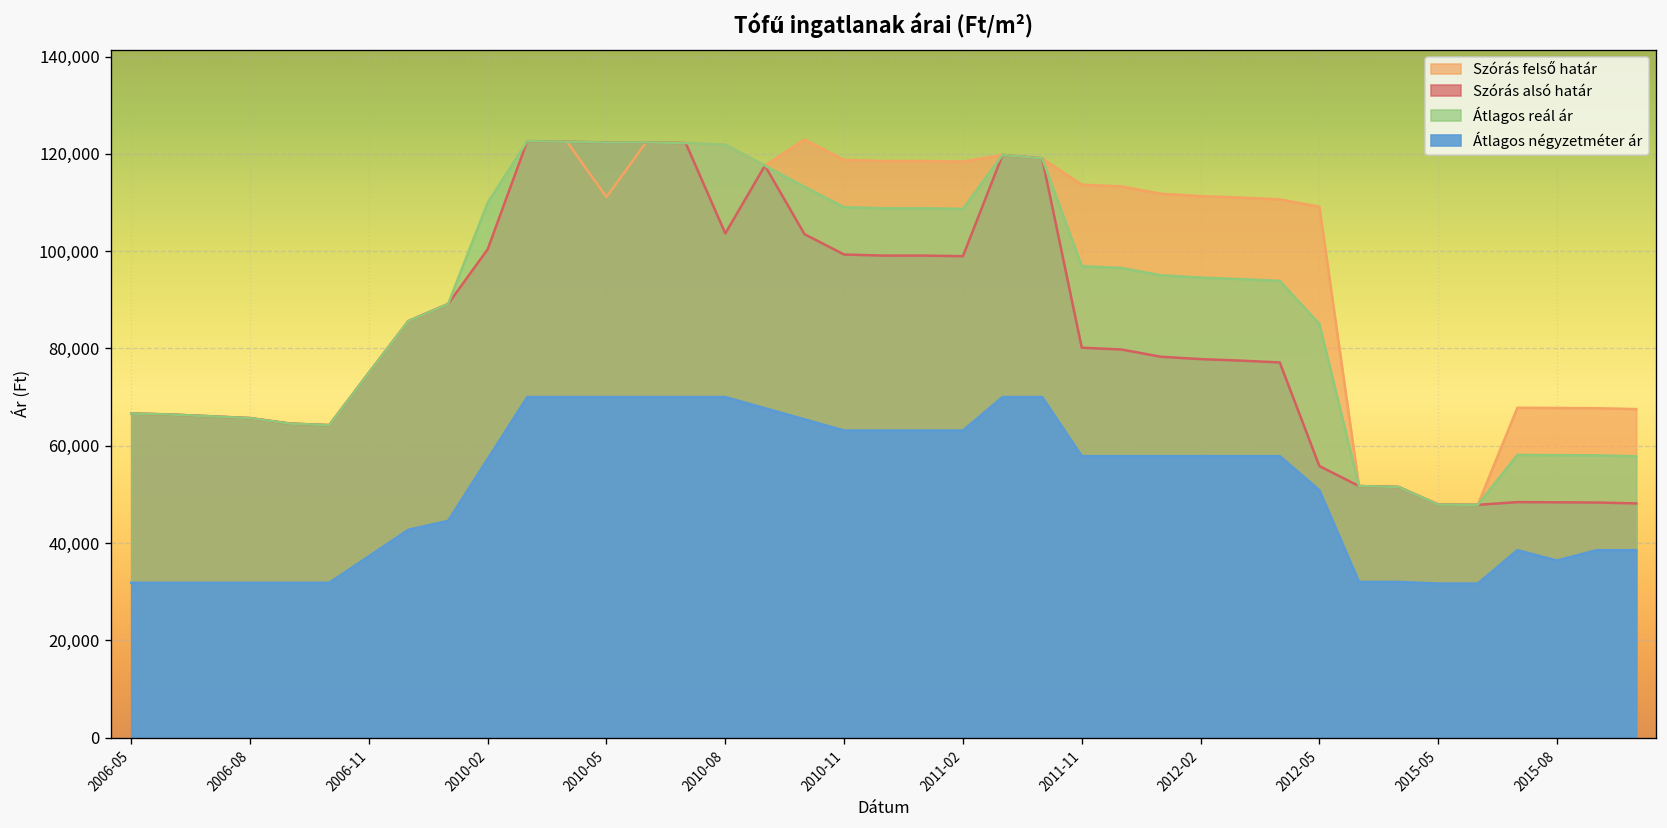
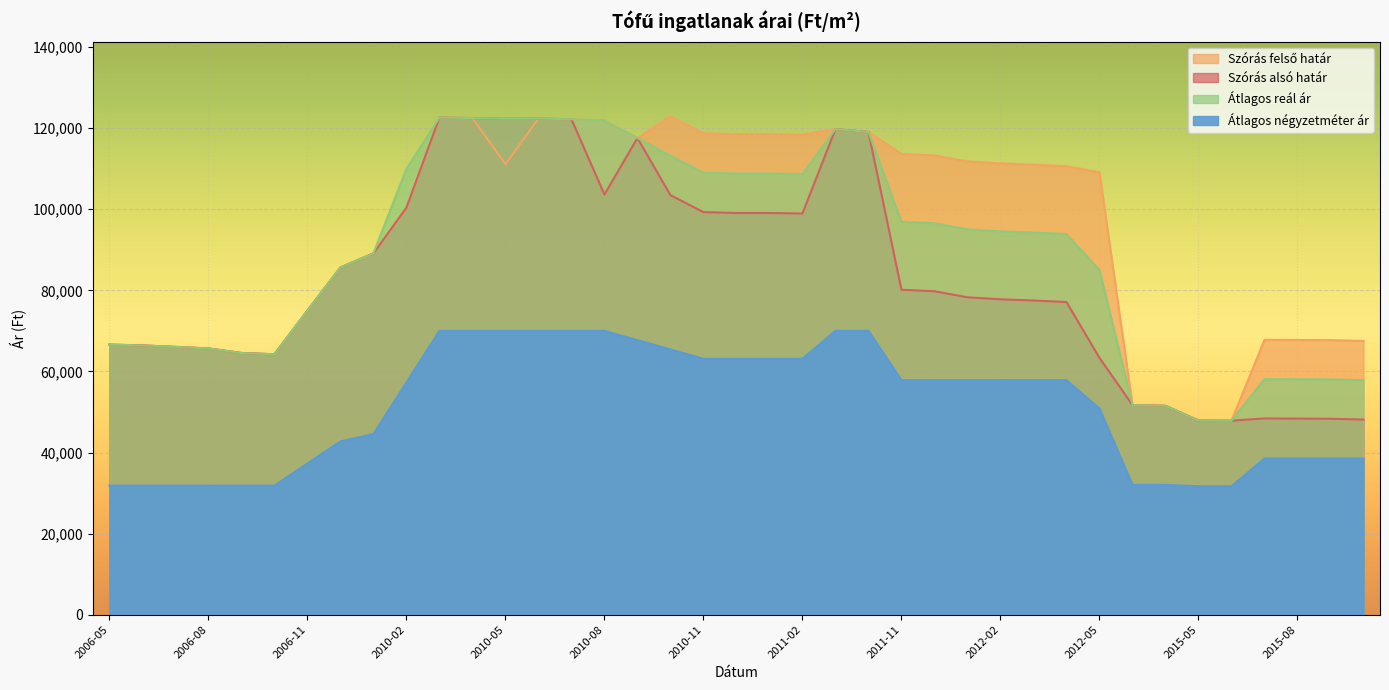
  {
    "Szórás felső határ": {
      "2010-05": "111,000",
      "2010-11": "119,000",
      "2011-02": "118,000",
      "2011-11": "114,000",
      "2012-02": "111,000",
      "2012-05": "109,000",
      "2015-08": "68,000"
    },
    "Szórás alsó határ": {
      "2010-08": "104,000",
      "2010-11": "99,000",
      "2011-02": "99,000",
      "2011-11": "80,000",
      "2012-02": "78,000",
-     "2012-05": "56,000",
+     "2012-05": "63,000",
      "2015-08": "48,000"
    },
    "Átlagos reál ár": {
      "2010-02": "110,000",
      "2010-11": "109,000",
      "2011-02": "109,000",
      "2011-11": "97,000",
      "2012-02": "95,000",
      "2012-05": "85,000",
      "2015-08": "58,000"
    },
    "Átlagos négyzetméter ár": {
      "2006-05": "32,000",
      "2006-08": "32,000",
      "2006-11": "37,000",
      "2010-02": "57,000",
      "2010-05": "70,000",
      "2010-08": "70,000",
      "2010-11": "63,000",
      "2011-02": "63,000",
      "2011-11": "58,000",
      "2012-02": "58,000",
      "2012-05": "51,000",
      "2015-05": "32,000",
-     "2015-08": "36,000"
+     "2015-08": "39,000"
    }
  }
